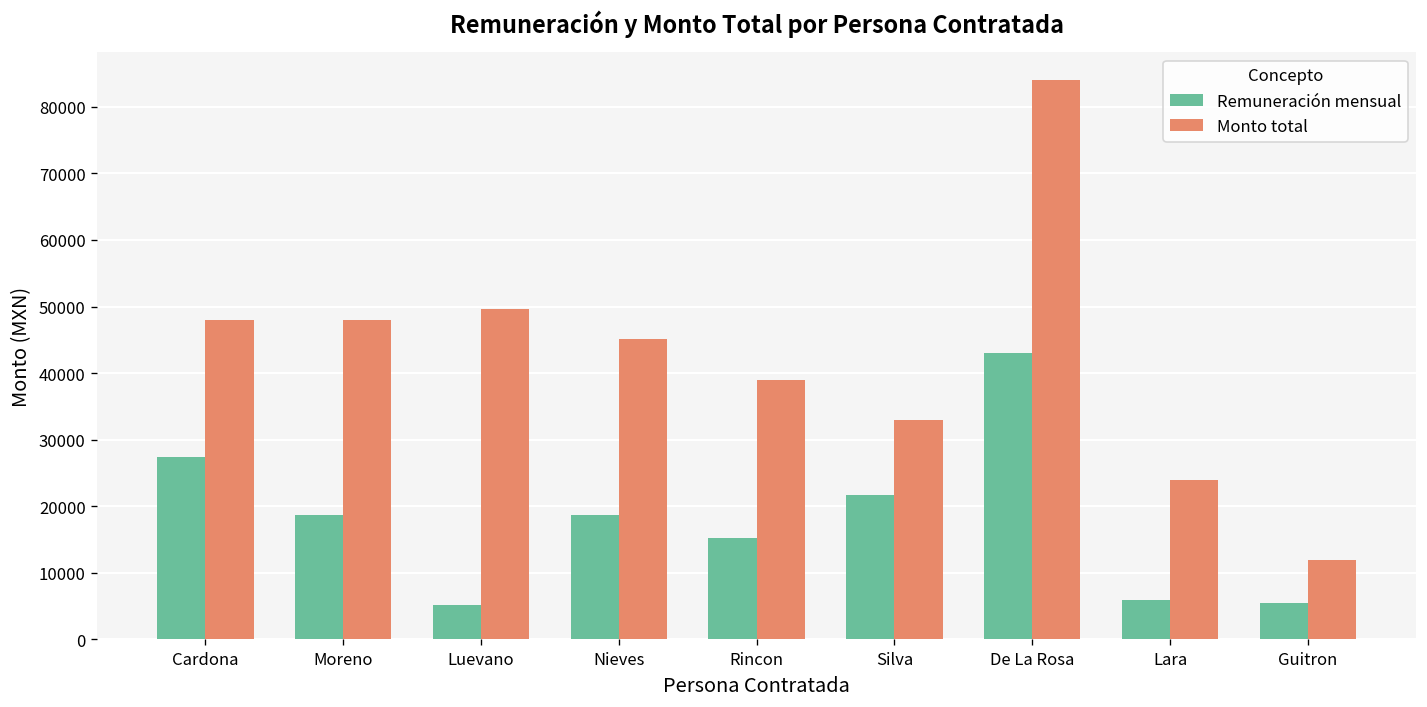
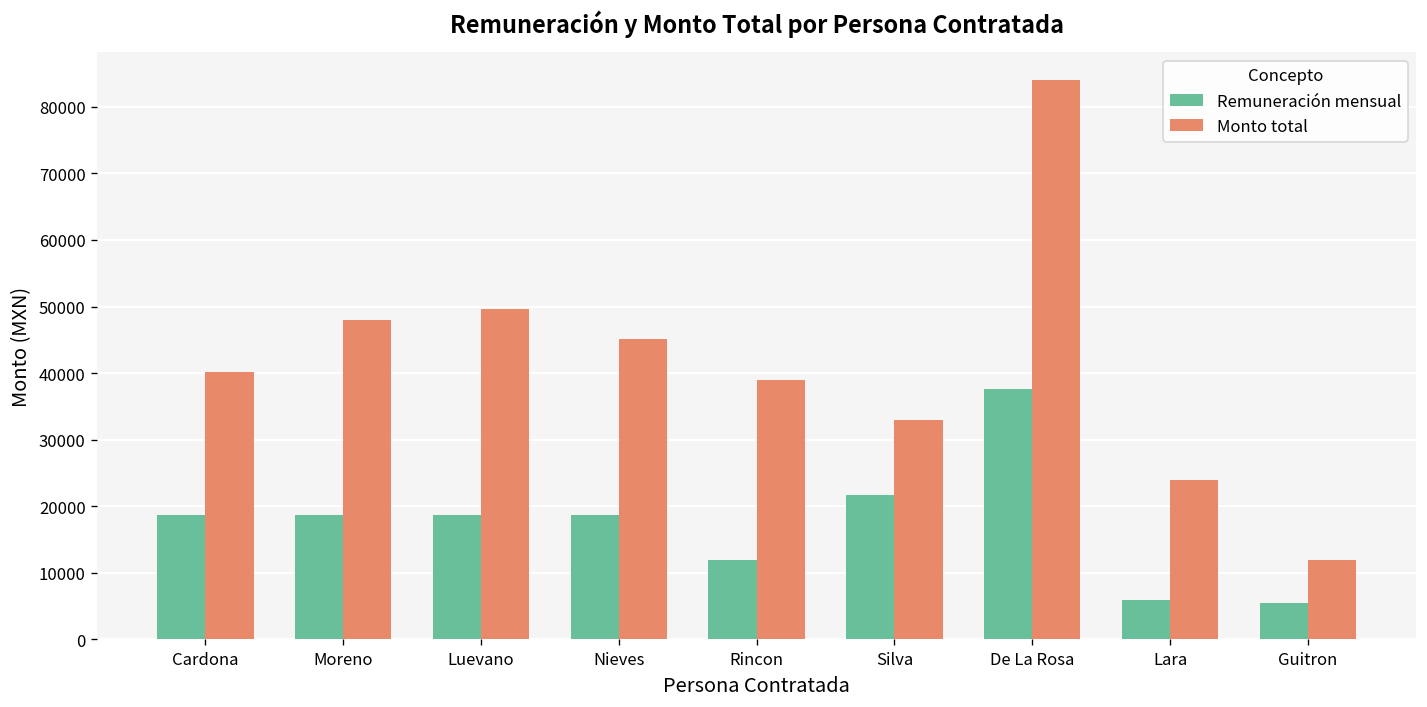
  {
    "Remuneración mensual": {
-     "Cardona": 27000,
+     "Cardona": 19000,
      "Moreno": 19000,
-     "Luevano": 5000,
+     "Luevano": 19000,
      "Nieves": 19000,
-     "Rincon": 15000,
+     "Rincon": 12000,
      "Silva": 22000,
-     "De La Rosa": 43000,
+     "De La Rosa": 38000,
      "Lara": 6000,
      "Guitron": 6000
    },
    "Monto total": {
-     "Cardona": 48000,
+     "Cardona": 40000,
      "Moreno": 48000,
      "Luevano": 50000,
      "Nieves": 45000,
      "Rincon": 39000,
      "Silva": 33000,
      "De La Rosa": 84000,
      "Lara": 24000,
      "Guitron": 12000
    }
  }
